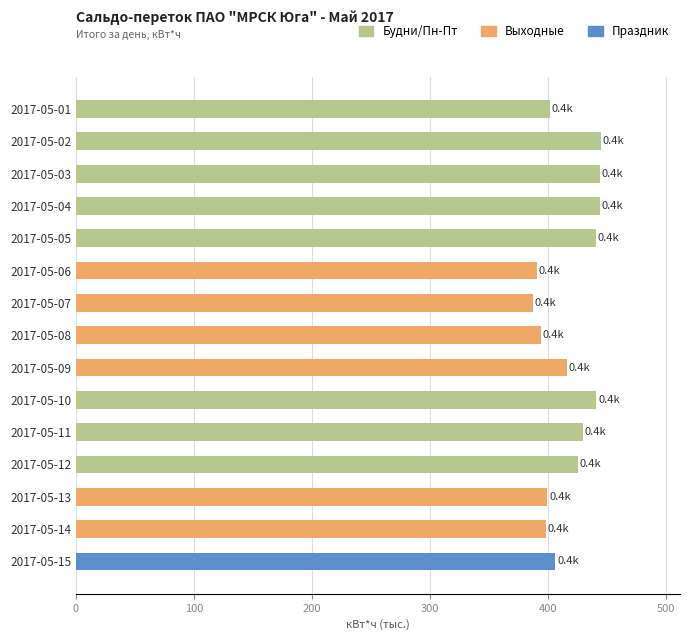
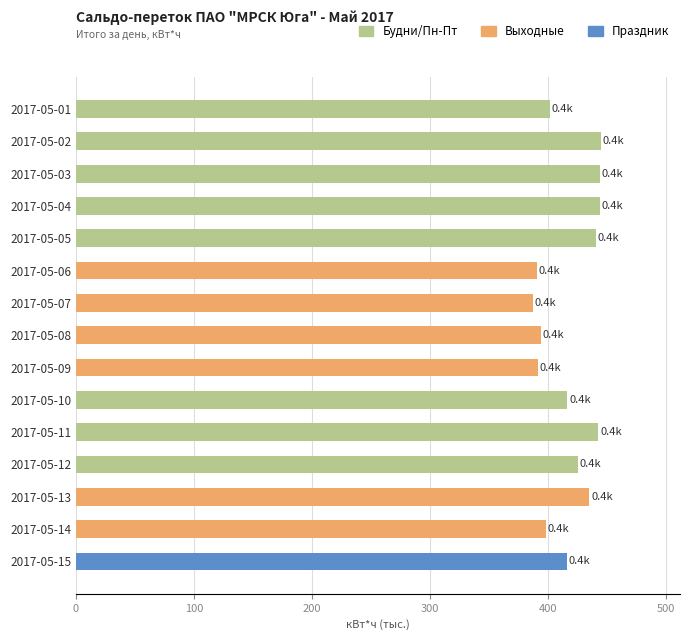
  {
-   "2017-05-09": 416,
-   "2017-05-10": 441,
-   "2017-05-11": 430,
-   "2017-05-13": 400,
-   "2017-05-15": 407
+   "2017-05-09": 392,
+   "2017-05-10": 417,
+   "2017-05-11": 443,
+   "2017-05-13": 435,
+   "2017-05-15": 416
  }
